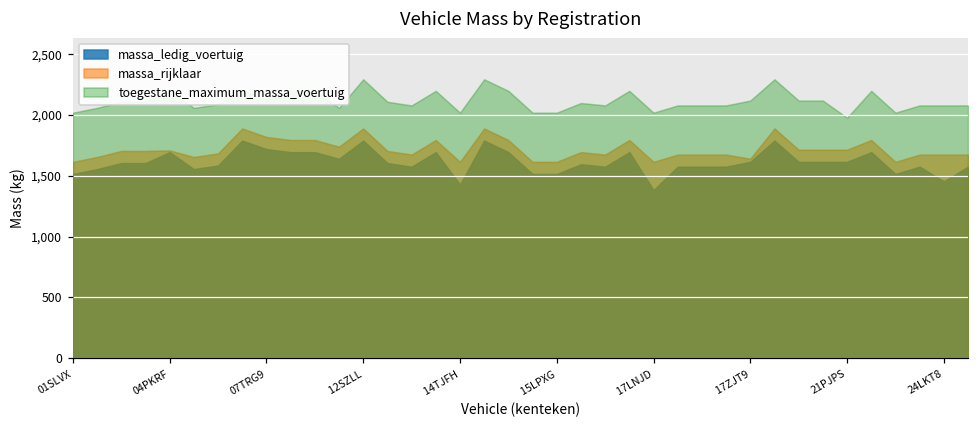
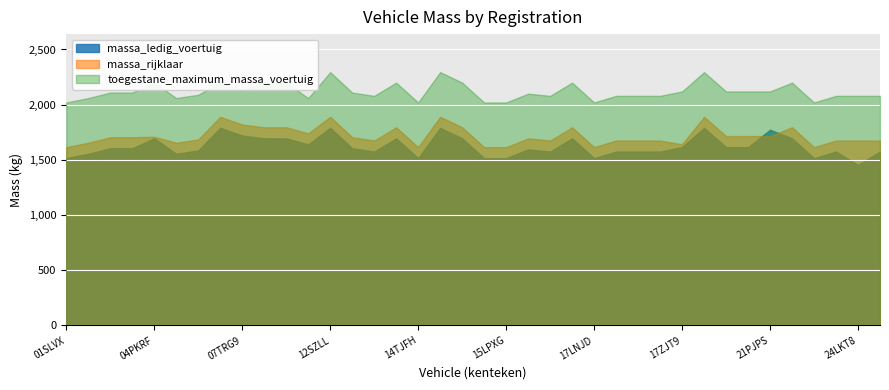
  {
    "massa_ledig_voertuig": {
      "01SLVX": "1,520",
      "07TRG9": "1,720",
      "12SZLL": "1,790",
-     "14TJFH": "1,430",
+     "14TJFH": "1,520",
      "15LPXG": "1,520",
-     "17LNJD": "1,380",
+     "17LNJD": "1,520",
      "17ZJT9": "1,620",
-     "21PJPS": "1,620",
+     "21PJPS": "1,770",
      "24LKT8": "1,460"
    },
    "massa_rijklaar": {
      "01SLVX": "1,620",
      "07TRG9": "1,820",
      "12SZLL": "1,890",
      "14TJFH": "1,620",
      "15LPXG": "1,620",
      "17LNJD": "1,620",
      "17ZJT9": "1,640",
      "21PJPS": "1,720",
      "24LKT8": "1,680"
    },
    "toegestane_maximum_massa_voertuig": {
      "01SLVX": "2,020",
      "07TRG9": "2,130",
      "12SZLL": "2,300",
      "14TJFH": "2,020",
      "15LPXG": "2,020",
      "17LNJD": "2,020",
      "17ZJT9": "2,120",
-     "21PJPS": "1,980",
+     "21PJPS": "2,120",
      "24LKT8": "2,080"
    }
  }
